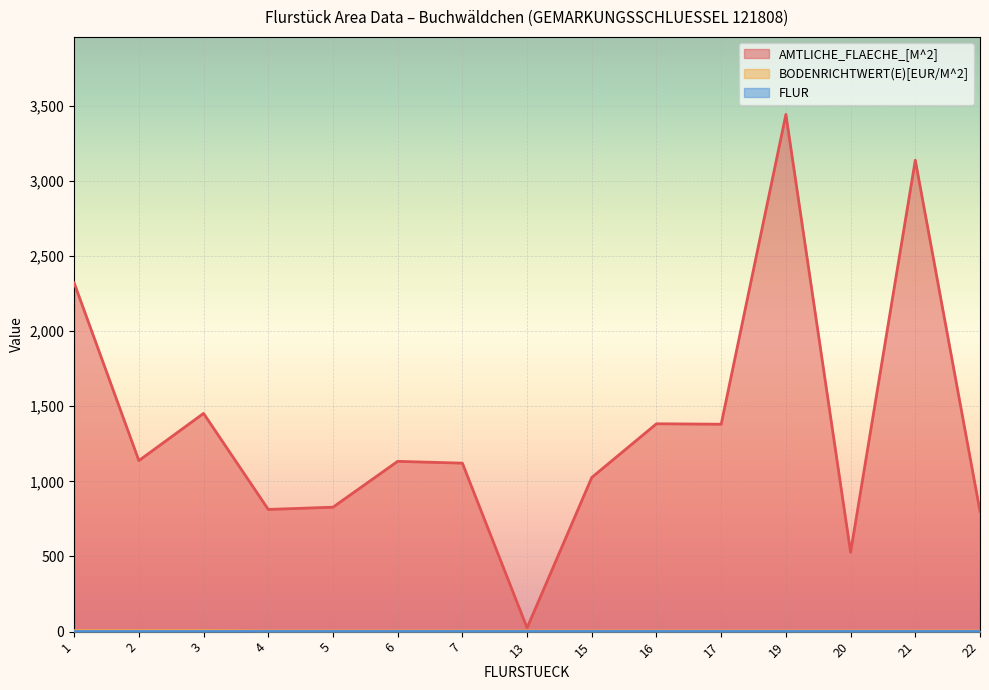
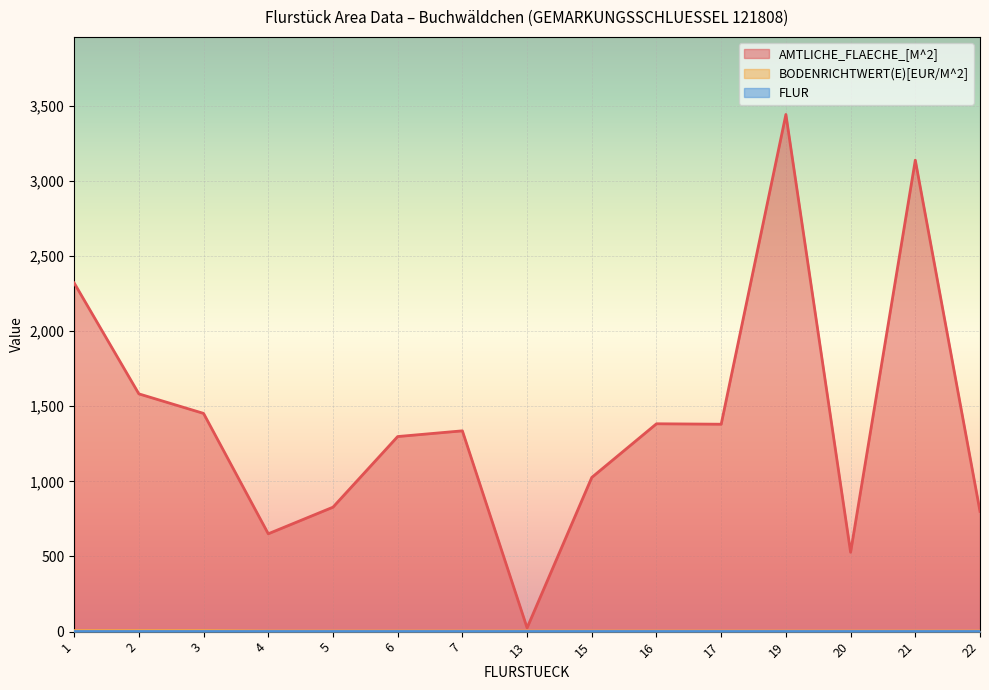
  {
    "AMTLICHE_FLAECHE_[M^2]": {
      "1": "2,320",
-     "2": "1,140",
+     "2": "1,580",
      "3": "1,450",
-     "4": "810",
+     "4": "650",
      "5": "830",
-     "6": "1,130",
-     "7": "1,120",
+     "6": "1,300",
+     "7": "1,340",
      "13": "30",
      "15": "1,030",
      "16": "1,380",
      "17": "1,380",
      "19": "3,440",
      "20": "530",
      "21": "3,140",
      "22": "800"
    }
  }
